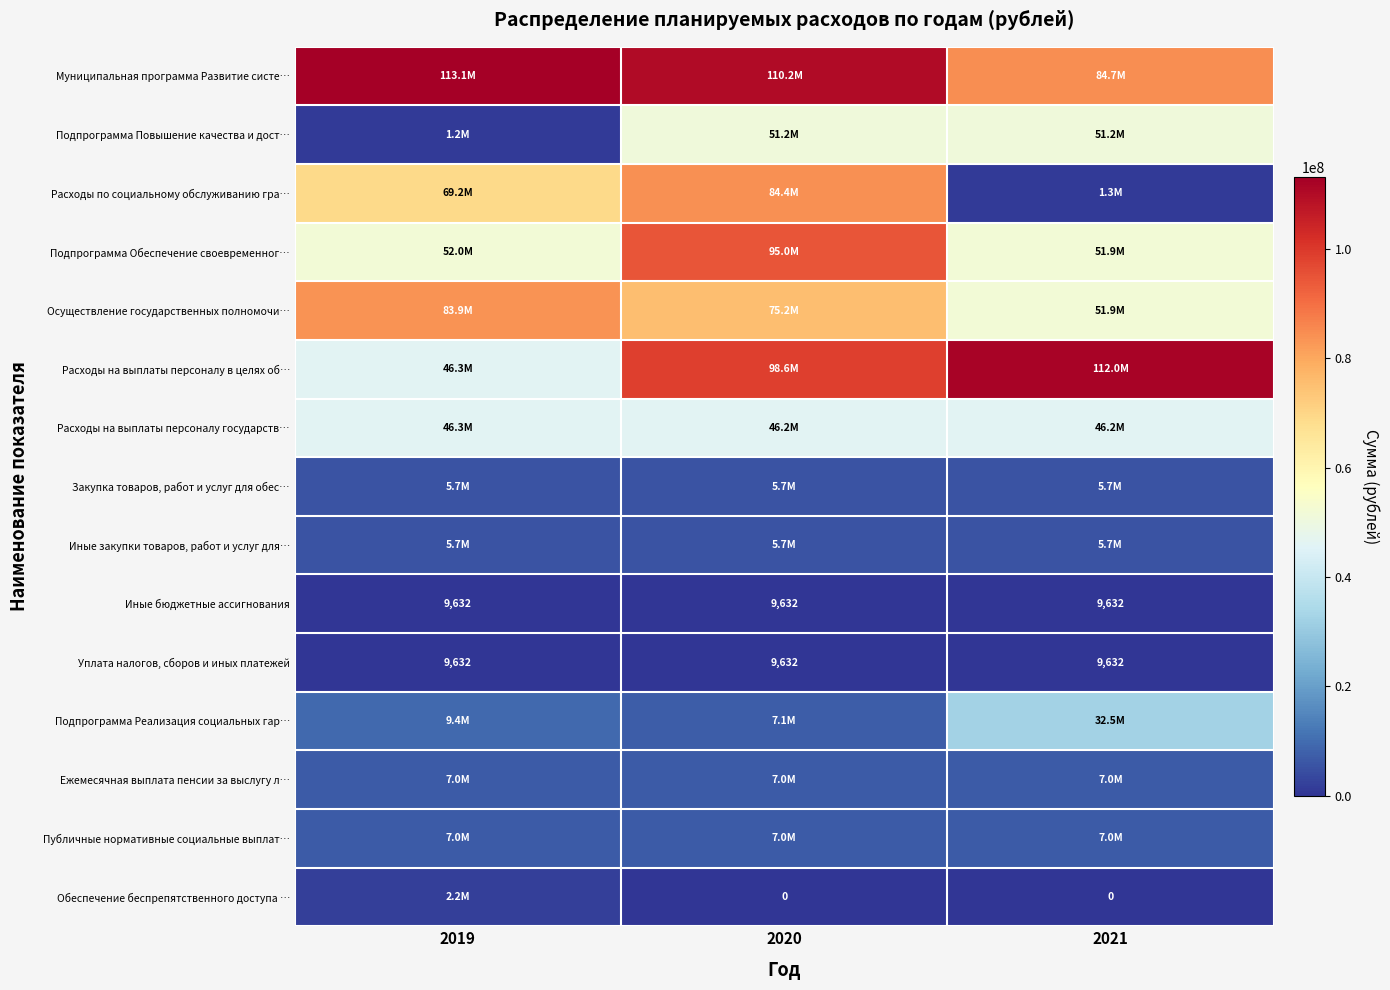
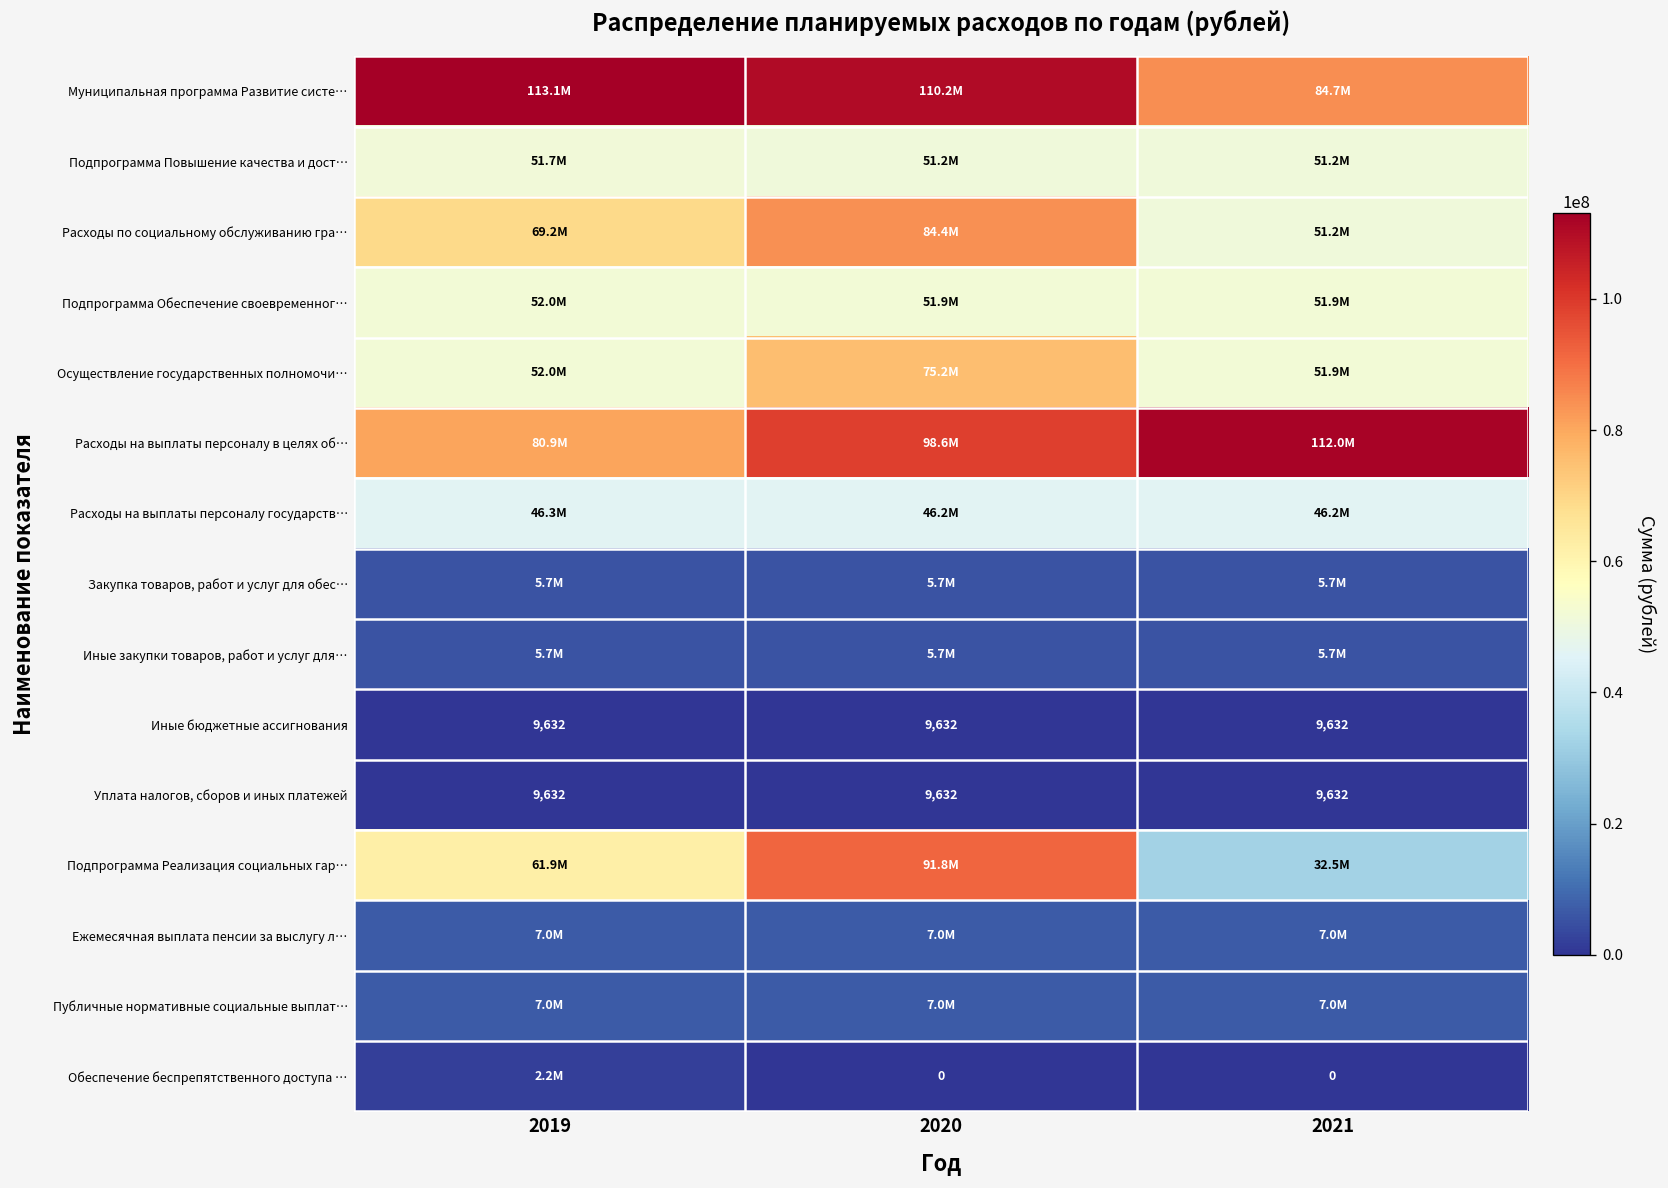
  {
    "Муниципальная программа Развитие систе…": {
      "2019": "113.1M",
      "2020": "110.2M",
      "2021": "84.7M"
    },
    "Подпрограмма Повышение качества и дост…": {
-     "2019": "1.2M",
+     "2019": "51.7M",
      "2020": "51.2M",
      "2021": "51.2M"
    },
    "Расходы по социальному обслуживанию гра…": {
      "2019": "69.2M",
      "2020": "84.4M",
-     "2021": "1.3M"
+     "2021": "51.2M"
    },
    "Подпрограмма Обеспечение своевременног…": {
      "2019": "52.0M",
-     "2020": "95.0M",
+     "2020": "51.9M",
      "2021": "51.9M"
    },
    "Осуществление государственных полномочи…": {
-     "2019": "83.9M",
+     "2019": "52.0M",
      "2020": "75.2M",
      "2021": "51.9M"
    },
    "Расходы на выплаты персоналу в целях об…": {
-     "2019": "46.3M",
+     "2019": "80.9M",
      "2020": "98.6M",
      "2021": "112.0M"
    },
    "Расходы на выплаты персоналу государств…": {
      "2019": "46.3M",
      "2020": "46.2M",
      "2021": "46.2M"
    },
    "Закупка товаров, работ и услуг для обес…": {
      "2019": "5.7M",
      "2020": "5.7M",
      "2021": "5.7M"
    },
    "Иные закупки товаров, работ и услуг для…": {
      "2019": "5.7M",
      "2020": "5.7M",
      "2021": "5.7M"
    },
    "Иные бюджетные ассигнования": {
      "2019": "9,632",
      "2020": "9,632",
      "2021": "9,632"
    },
    "Уплата налогов, сборов и иных платежей": {
      "2019": "9,632",
      "2020": "9,632",
      "2021": "9,632"
    },
    "Подпрограмма Реализация социальных гар…": {
-     "2019": "9.4M",
-     "2020": "7.1M",
+     "2019": "61.9M",
+     "2020": "91.8M",
      "2021": "32.5M"
    },
    "Ежемесячная выплата пенсии за выслугу л…": {
      "2019": "7.0M",
      "2020": "7.0M",
      "2021": "7.0M"
    },
    "Публичные нормативные социальные выплат…": {
      "2019": "7.0M",
      "2020": "7.0M",
      "2021": "7.0M"
    },
    "Обеспечение беспрепятственного доступа …": {
      "2019": "2.2M",
      "2020": "0",
      "2021": "0"
    }
  }
